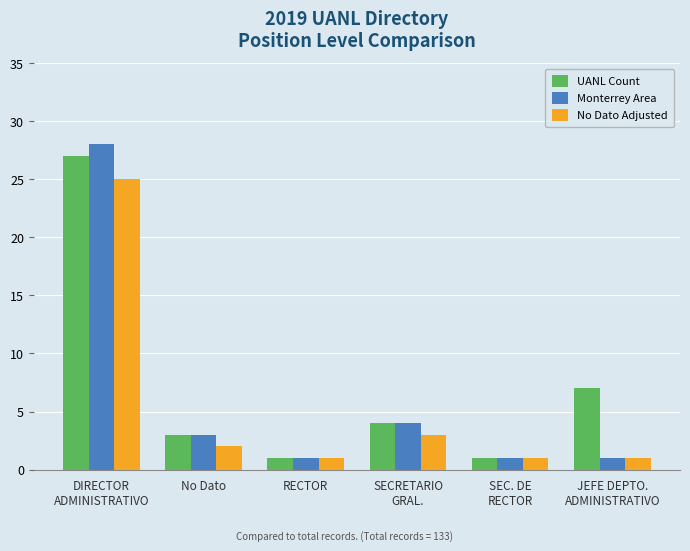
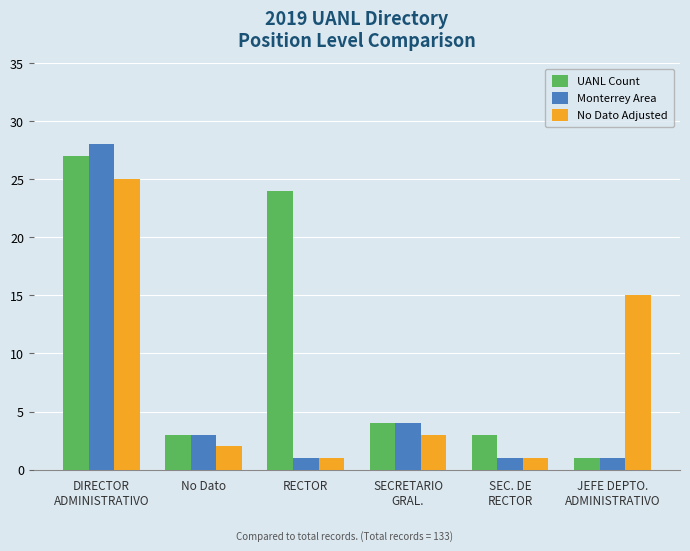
  {
    "UANL Count": {
      "DIRECTOR ADMINISTRATIVO": 27,
      "No Dato": 3,
-     "RECTOR": 1,
+     "RECTOR": 24,
      "SECRETARIO GRAL.": 4,
-     "SEC. DE RECTOR": 1,
-     "JEFE DEPTO. ADMINISTRATIVO": 7
+     "SEC. DE RECTOR": 3,
+     "JEFE DEPTO. ADMINISTRATIVO": 1
    },
    "Monterrey Area": {
      "DIRECTOR ADMINISTRATIVO": 28,
      "No Dato": 3,
      "RECTOR": 1,
      "SECRETARIO GRAL.": 4,
      "SEC. DE RECTOR": 1,
      "JEFE DEPTO. ADMINISTRATIVO": 1
    },
    "No Dato Adjusted": {
      "DIRECTOR ADMINISTRATIVO": 25,
      "No Dato": 2,
      "RECTOR": 1,
      "SECRETARIO GRAL.": 3,
      "SEC. DE RECTOR": 1,
-     "JEFE DEPTO. ADMINISTRATIVO": 1
+     "JEFE DEPTO. ADMINISTRATIVO": 15
    }
  }
